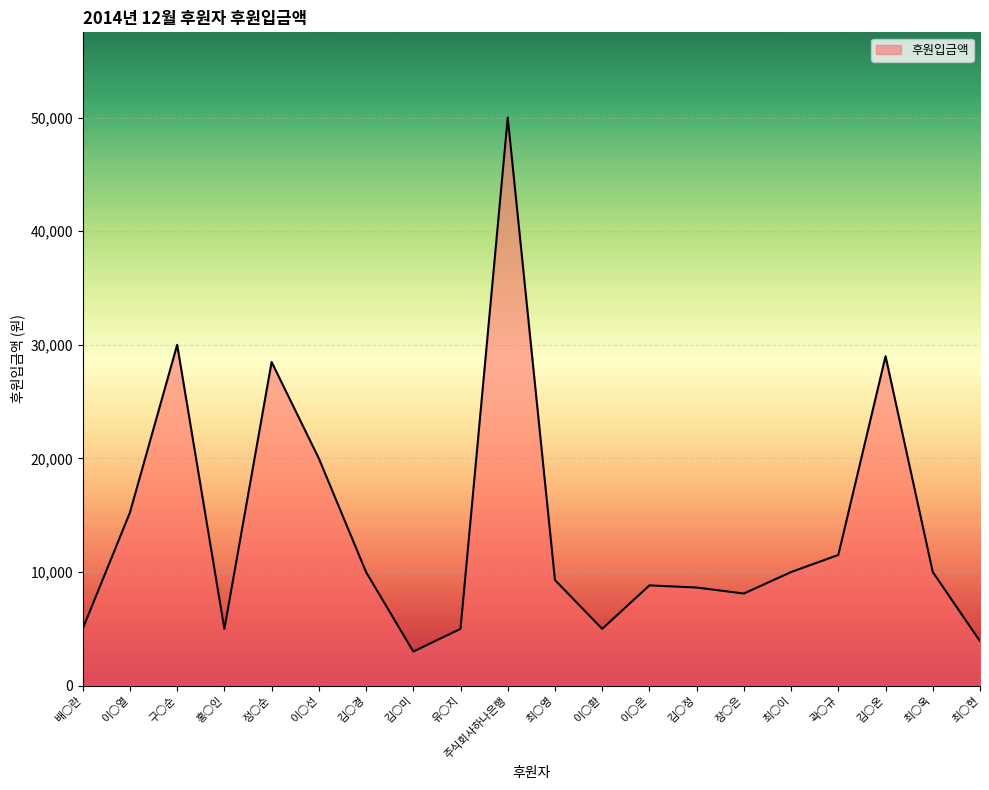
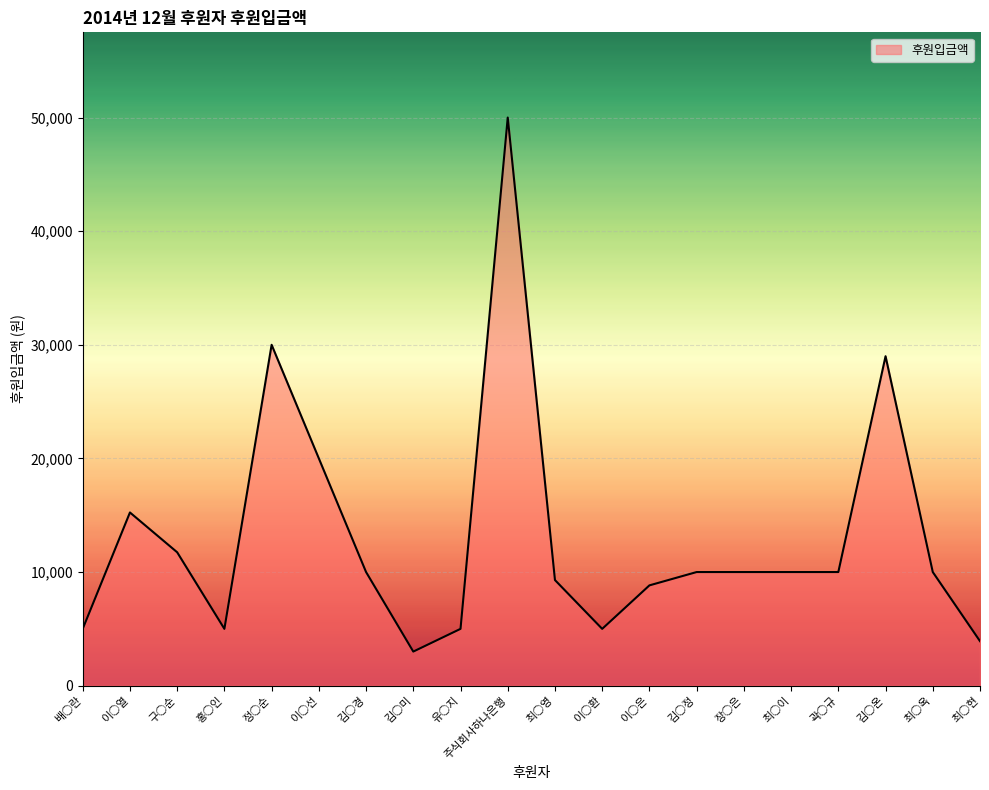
  {
    "배○란": "5,000",
    "이○열": "15,200",
-   "구○순": "30,000",
+   "구○순": "11,700",
    "홍○인": "5,000",
-   "정○순": "28,500",
+   "정○순": "30,000",
    "이○선": "20,000",
    "김○경": "10,000",
    "김○미": "3,000",
    "유○지": "5,000",
    "주식회사하나은행": "50,000",
    "최○영": "9,300",
    "이○환": "5,000",
    "이○은": "8,800",
-   "김○정": "8,600",
-   "장○은": "8,100",
+   "김○정": "10,000",
+   "장○은": "10,000",
    "최○이": "10,000",
-   "곽○규": "11,500",
+   "곽○규": "10,000",
    "김○온": "29,000",
    "최○옥": "10,000",
    "최○현": "3,900"
  }
